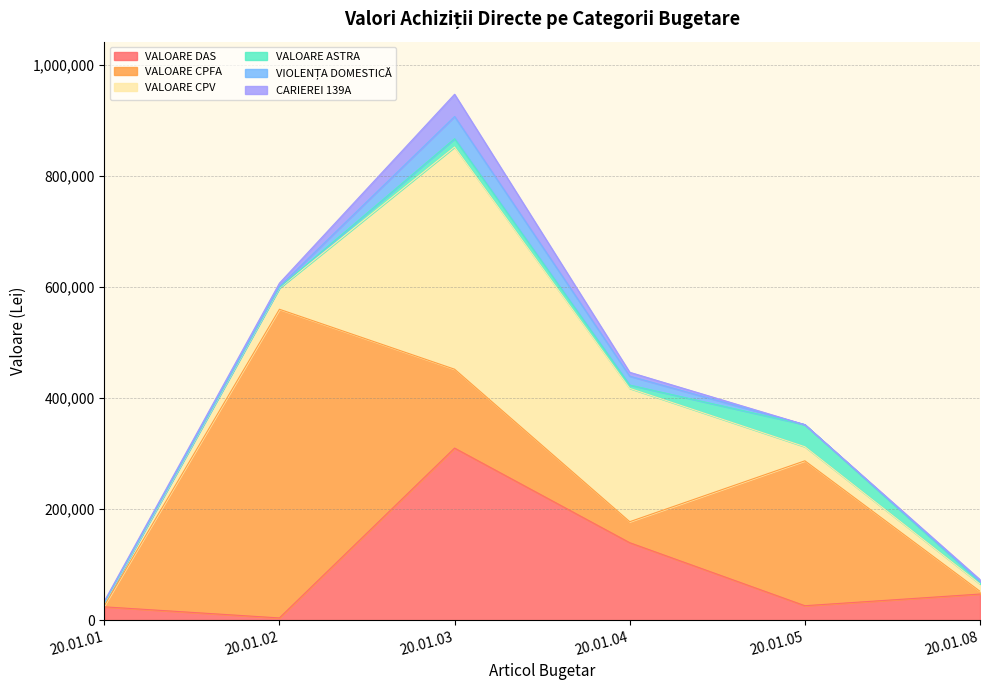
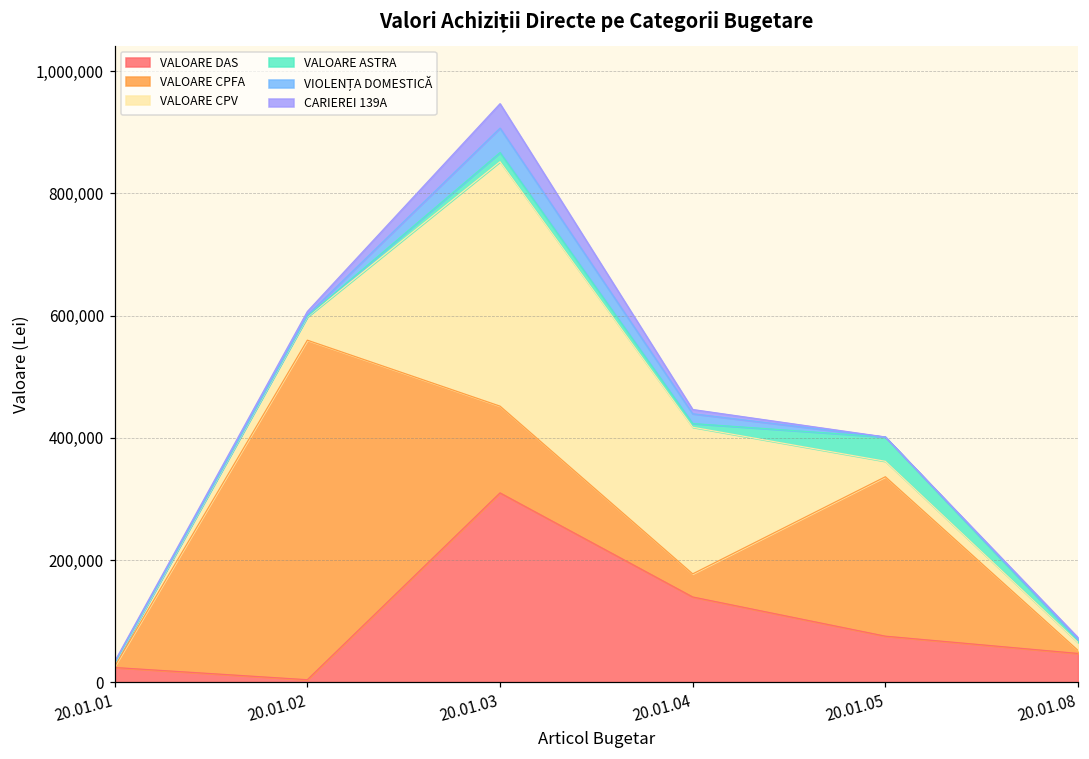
  {
    "VALOARE DAS": {
      "20.01.02": "0",
      "20.01.03": "310,000",
      "20.01.04": "140,000",
-     "20.01.05": "30,000",
+     "20.01.05": "80,000",
      "20.01.08": "50,000"
    },
    "VALOARE CPFA": {
      "20.01.02": "560,000",
      "20.01.03": "140,000",
      "20.01.04": "40,000",
      "20.01.05": "260,000",
      "20.01.08": "10,000"
    },
    "VALOARE CPV": {
      "20.01.03": "400,000",
      "20.01.04": "240,000",
      "20.01.05": "30,000"
    },
    "VALOARE ASTRA": {
      "20.01.03": "20,000",
      "20.01.04": "10,000"
    }
  }
